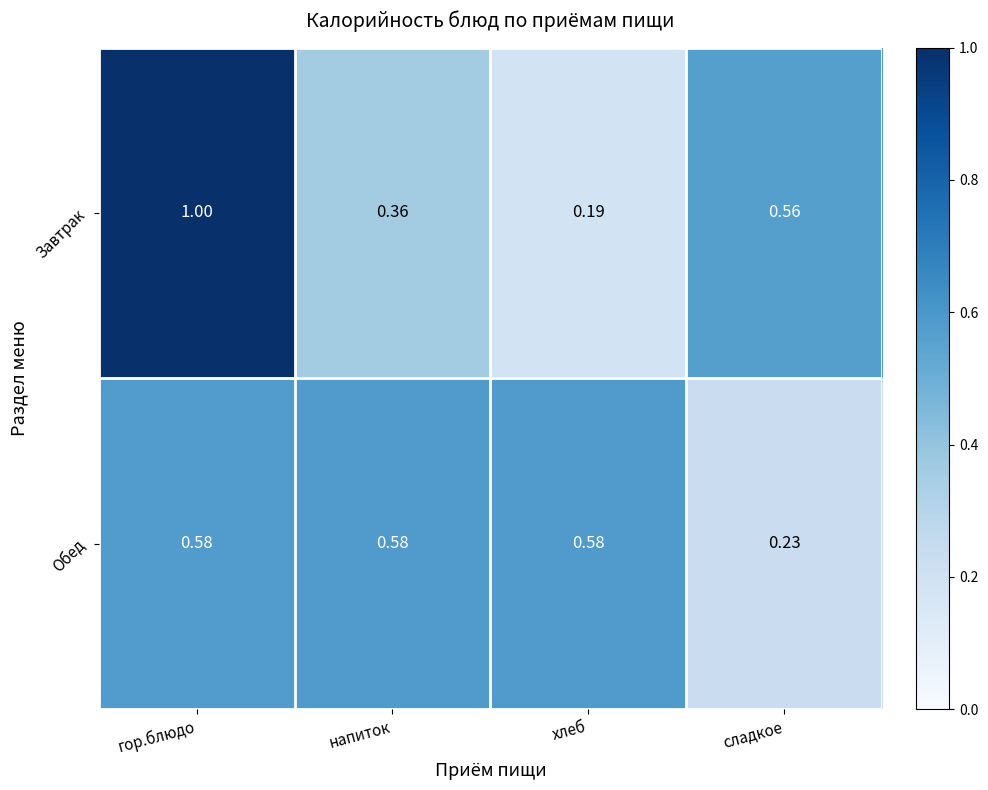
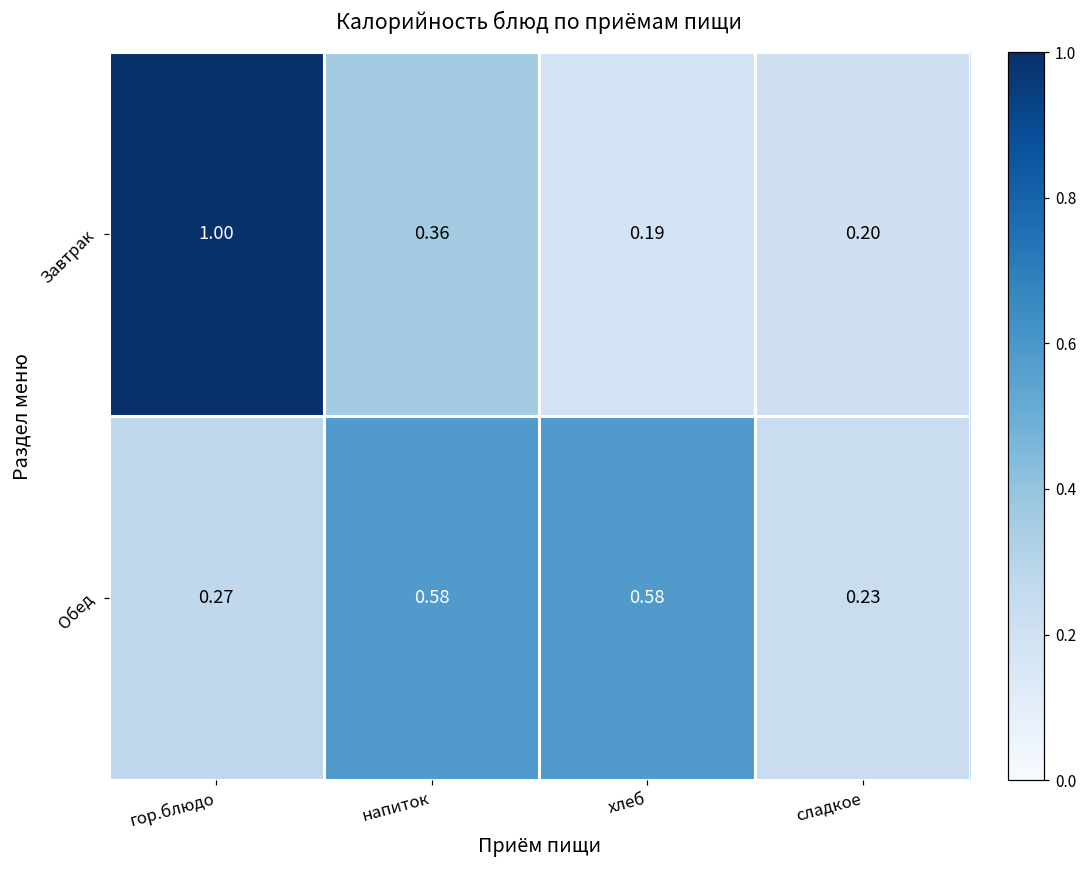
  {
    "Завтрак": {
      "гор.блюдо": 1.00,
      "напиток": 0.36,
      "хлеб": 0.19,
-     "сладкое": 0.56
+     "сладкое": 0.20
    },
    "Обед": {
-     "гор.блюдо": 0.58,
+     "гор.блюдо": 0.27,
      "напиток": 0.58,
      "хлеб": 0.58,
      "сладкое": 0.23
    }
  }
